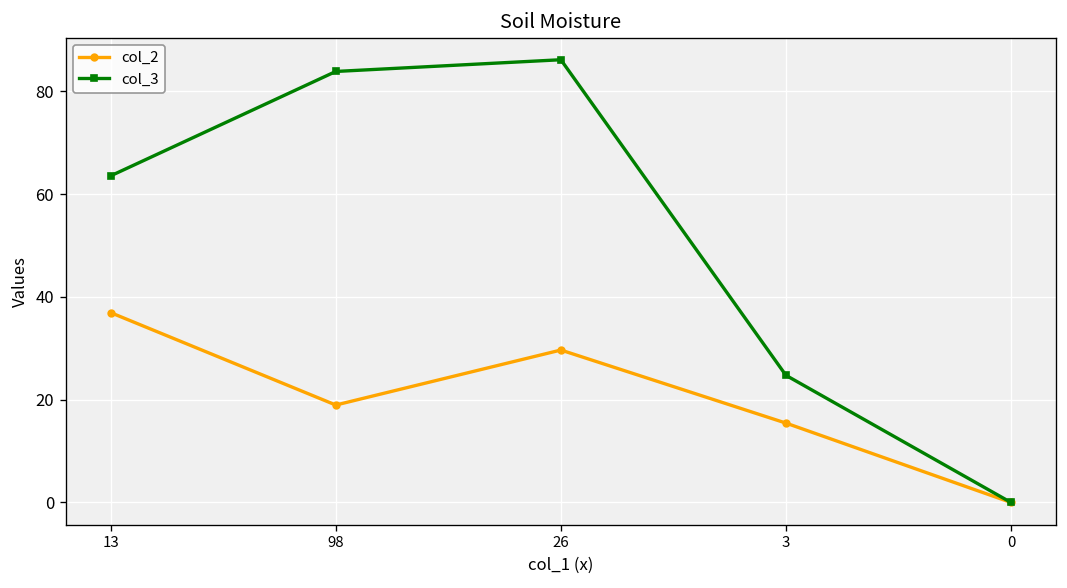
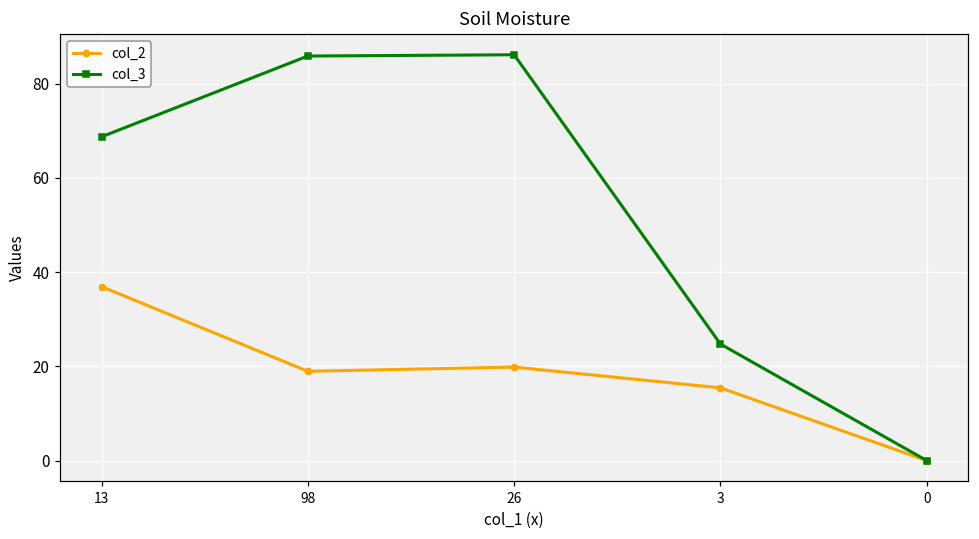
  {
    "col_2": {
      "13": 37,
      "98": 19,
-     "26": 30,
+     "26": 20,
      "3": 15
    },
    "col_3": {
-     "13": 64,
-     "98": 84,
+     "13": 69,
+     "98": 86,
      "26": 86,
      "3": 25
    }
  }
